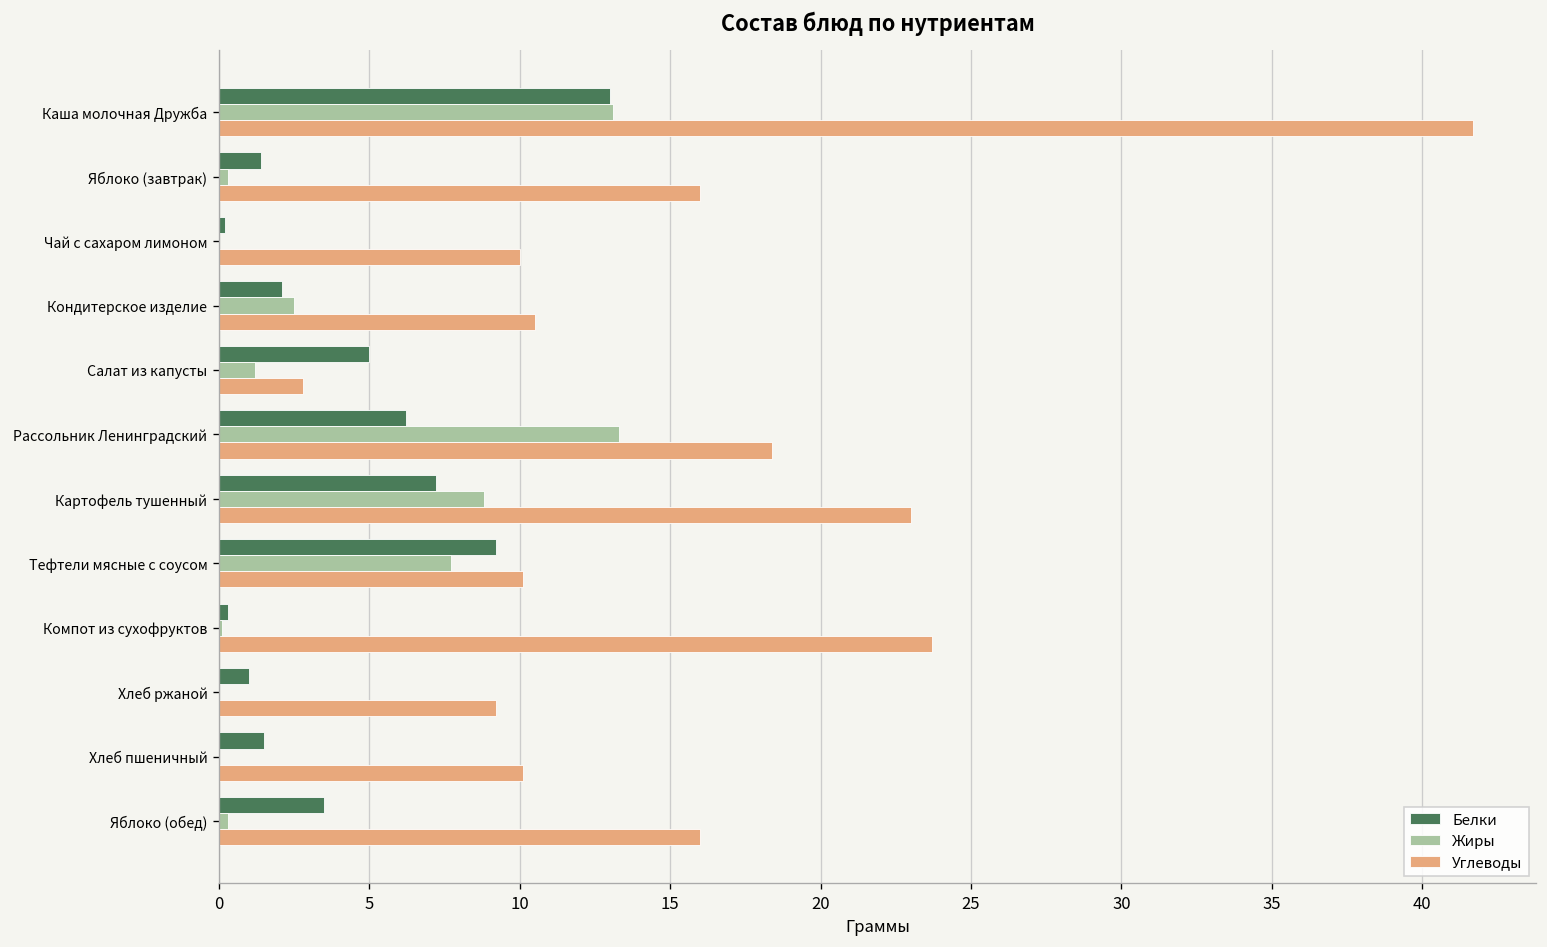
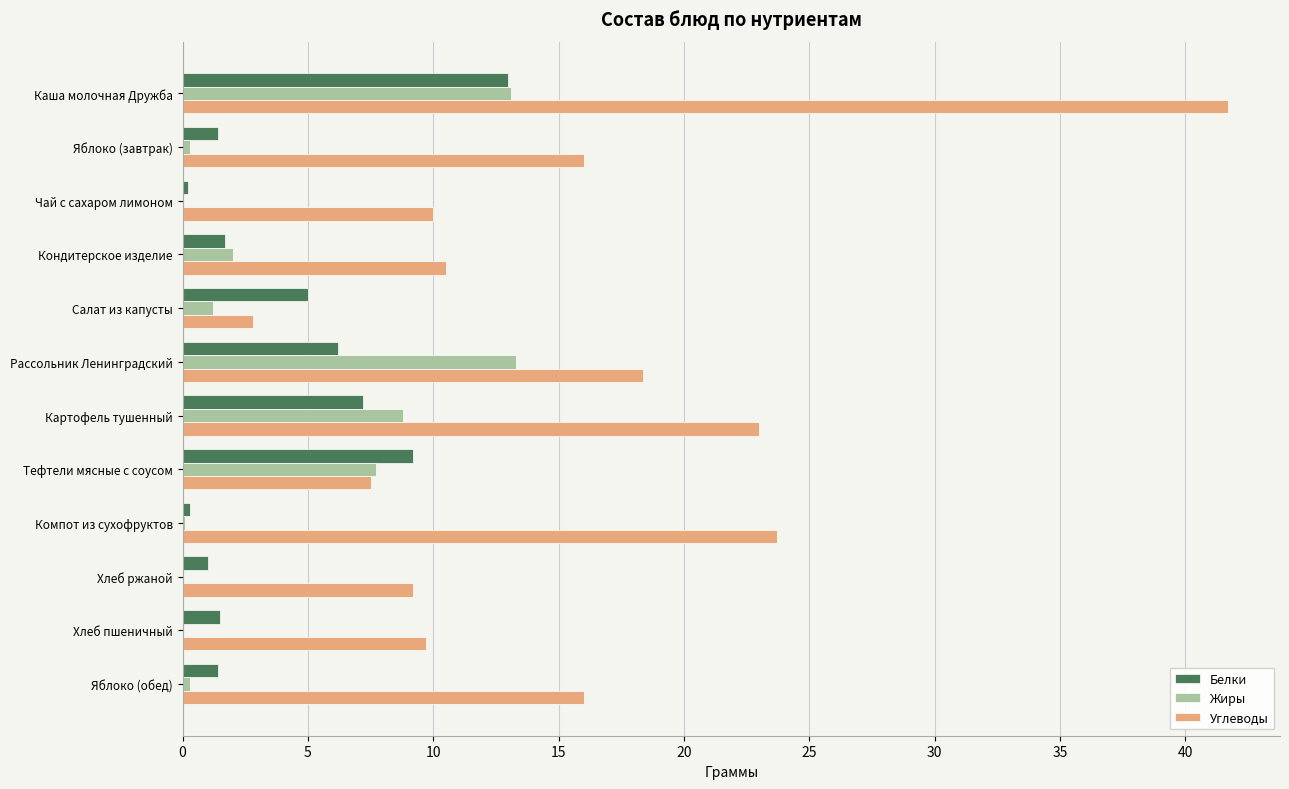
  {
    "Белки": {
      "Каша молочная Дружба": 13.0,
      "Яблоко (завтрак)": 1.4,
      "Чай с сахаром лимоном": 0.2,
-     "Кондитерское изделие": 2.1,
+     "Кондитерское изделие": 1.7,
      "Салат из капусты": 5.0,
      "Рассольник Ленинградский": 6.2,
      "Картофель тушенный": 7.2,
      "Тефтели мясные с соусом": 9.2,
      "Компот из сухофруктов": 0.3,
      "Хлеб ржаной": 1.0,
      "Хлеб пшеничный": 1.5,
-     "Яблоко (обед)": 3.5
+     "Яблоко (обед)": 1.4
    },
    "Жиры": {
      "Каша молочная Дружба": 13.1,
      "Яблоко (завтрак)": 0.3,
      "Чай с сахаром лимоном": 0.0,
-     "Кондитерское изделие": 2.5,
+     "Кондитерское изделие": 2.0,
      "Салат из капусты": 1.2,
      "Рассольник Ленинградский": 13.3,
      "Картофель тушенный": 8.8,
      "Тефтели мясные с соусом": 7.7,
      "Компот из сухофруктов": 0.1,
      "Хлеб ржаной": 0.0,
      "Хлеб пшеничный": 0.0,
      "Яблоко (обед)": 0.3
    },
    "Углеводы": {
      "Каша молочная Дружба": 41.7,
      "Яблоко (завтрак)": 16.0,
      "Чай с сахаром лимоном": 10.0,
      "Кондитерское изделие": 10.5,
      "Салат из капусты": 2.8,
      "Рассольник Ленинградский": 18.4,
      "Картофель тушенный": 23.0,
-     "Тефтели мясные с соусом": 10.1,
+     "Тефтели мясные с соусом": 7.5,
      "Компот из сухофруктов": 23.7,
      "Хлеб ржаной": 9.2,
-     "Хлеб пшеничный": 10.1,
+     "Хлеб пшеничный": 9.7,
      "Яблоко (обед)": 16.0
    }
  }
